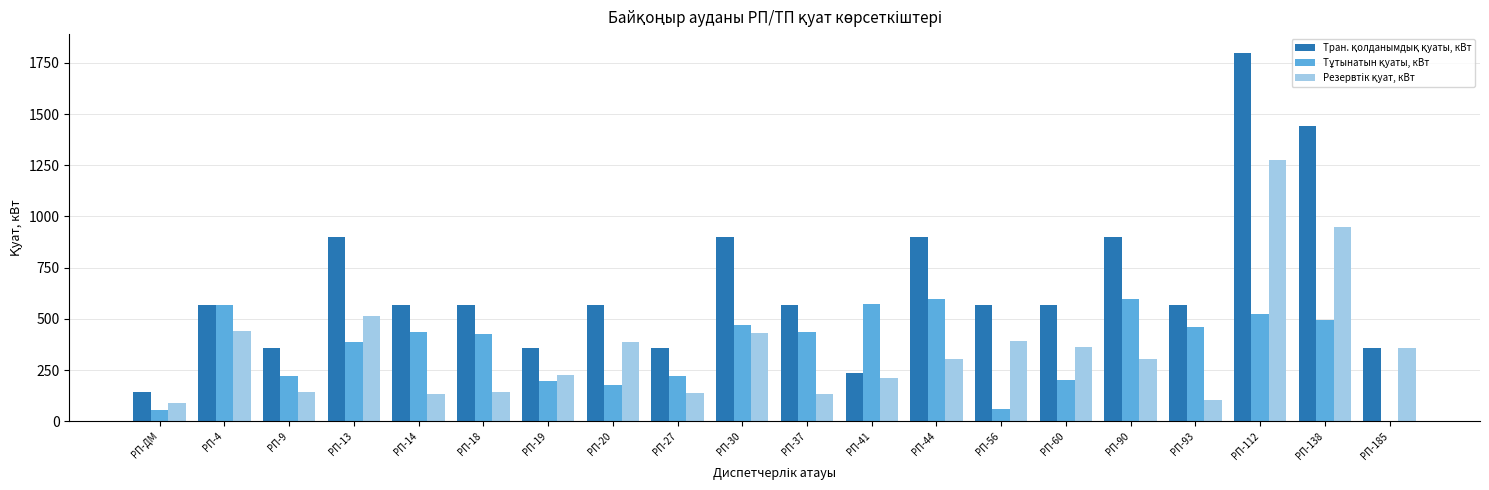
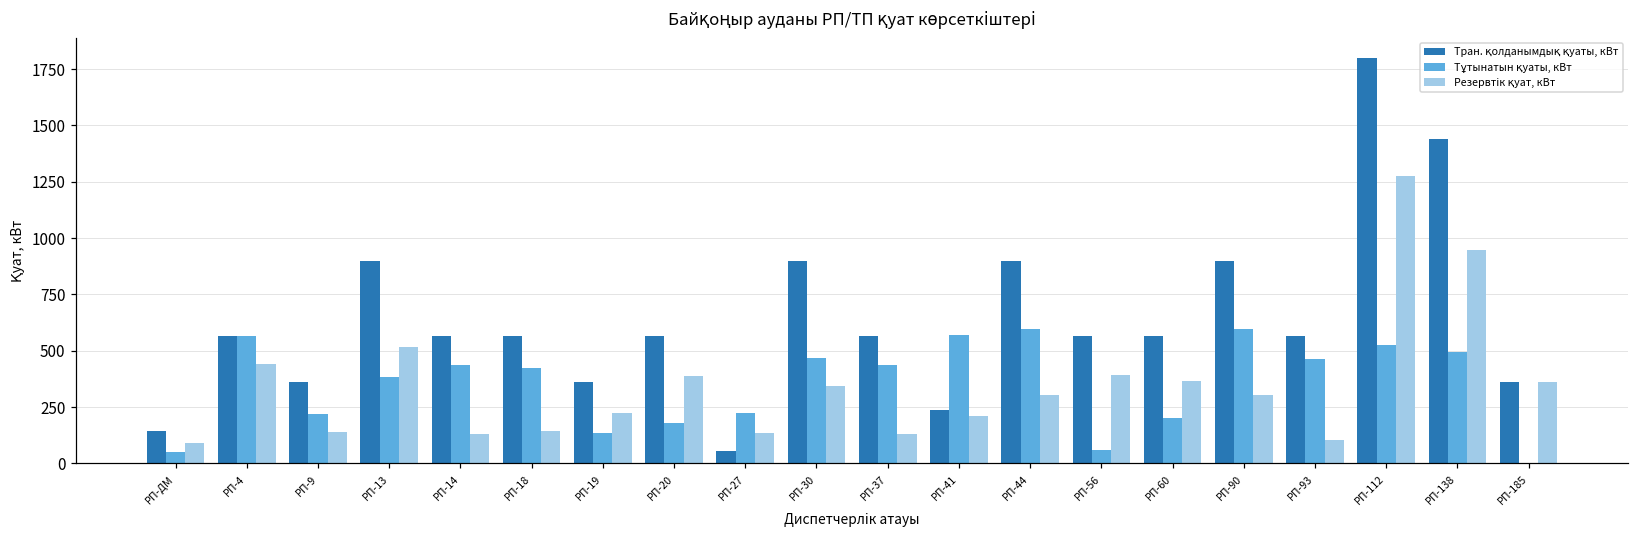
  {
    "Тран. қолданымдық қуаты, кВт": {
      "РП-ДМ": 140,
      "РП-4": 570,
      "РП-9": 360,
      "РП-13": 900,
      "РП-14": 570,
      "РП-18": 570,
      "РП-19": 360,
      "РП-20": 570,
-     "РП-27": 360,
+     "РП-27": 60,
      "РП-30": 900,
      "РП-37": 570,
      "РП-41": 240,
      "РП-44": 900,
      "РП-56": 570,
      "РП-60": 570,
      "РП-90": 900,
      "РП-93": 570,
      "РП-112": 1800,
      "РП-138": 1440,
      "РП-185": 360
    },
    "Тұтынатын қуаты, кВт": {
      "РП-ДМ": 50,
      "РП-4": 570,
      "РП-9": 220,
      "РП-13": 390,
      "РП-14": 440,
      "РП-18": 430,
-     "РП-19": 200,
+     "РП-19": 140,
      "РП-20": 180,
      "РП-27": 220,
      "РП-30": 470,
      "РП-37": 440,
      "РП-41": 570,
      "РП-44": 600,
      "РП-56": 60,
      "РП-60": 200,
      "РП-90": 600,
      "РП-93": 460,
      "РП-112": 530,
      "РП-138": 490,
      "РП-185": 0
    },
    "Резервтік қуат, кВт": {
      "РП-ДМ": 90,
      "РП-4": 440,
      "РП-9": 140,
      "РП-13": 520,
      "РП-14": 130,
      "РП-18": 140,
      "РП-19": 220,
      "РП-20": 390,
      "РП-27": 140,
-     "РП-30": 430,
+     "РП-30": 340,
      "РП-37": 130,
      "РП-41": 210,
      "РП-44": 300,
      "РП-56": 390,
      "РП-60": 370,
      "РП-90": 300,
      "РП-93": 110,
      "РП-112": 1270,
      "РП-138": 950,
      "РП-185": 360
    }
  }
